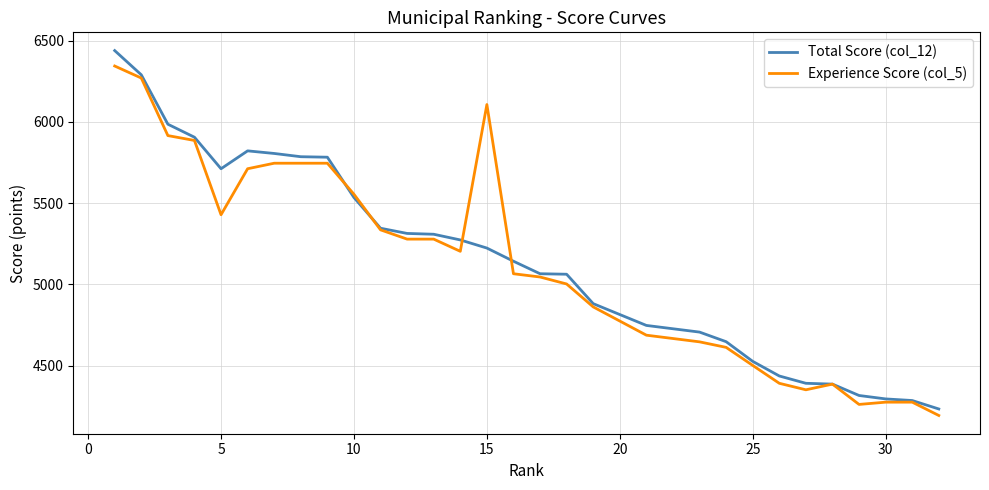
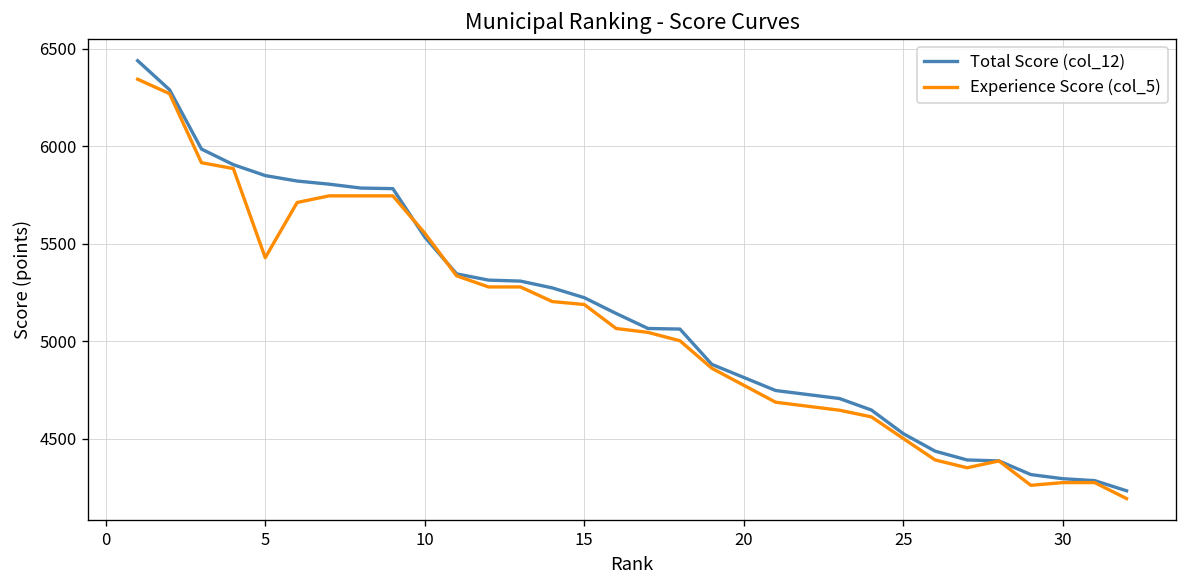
  {
    "Total Score (col_12)": {
-     "5": 5710,
+     "5": 5850,
      "10": 5540,
      "15": 5220,
      "25": 4530,
      "30": 4300
    },
    "Experience Score (col_5)": {
      "5": 5430,
      "10": 5560,
-     "15": 6110,
+     "15": 5190,
      "25": 4500,
      "30": 4280
    }
  }
